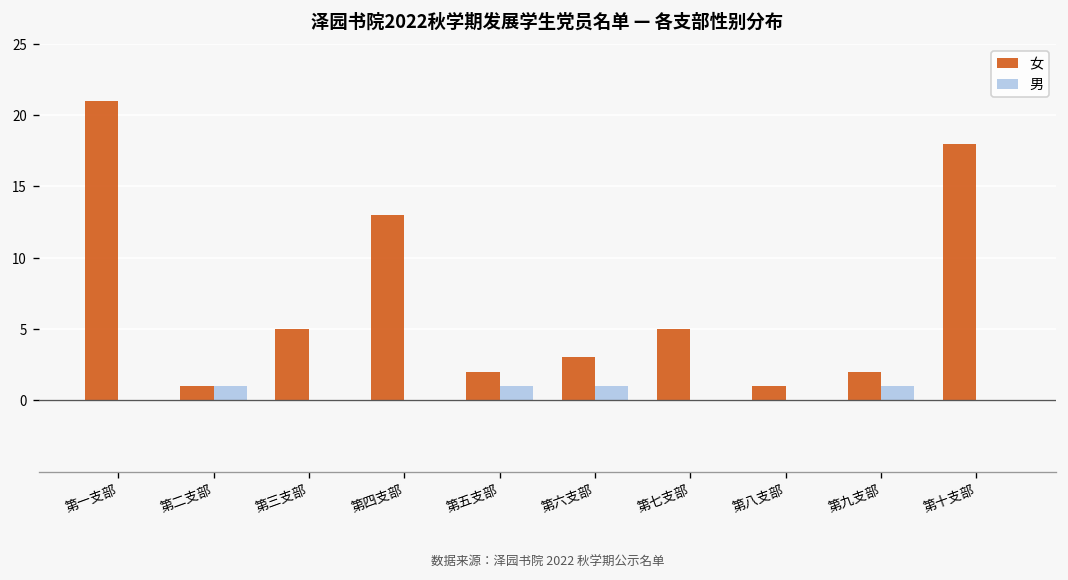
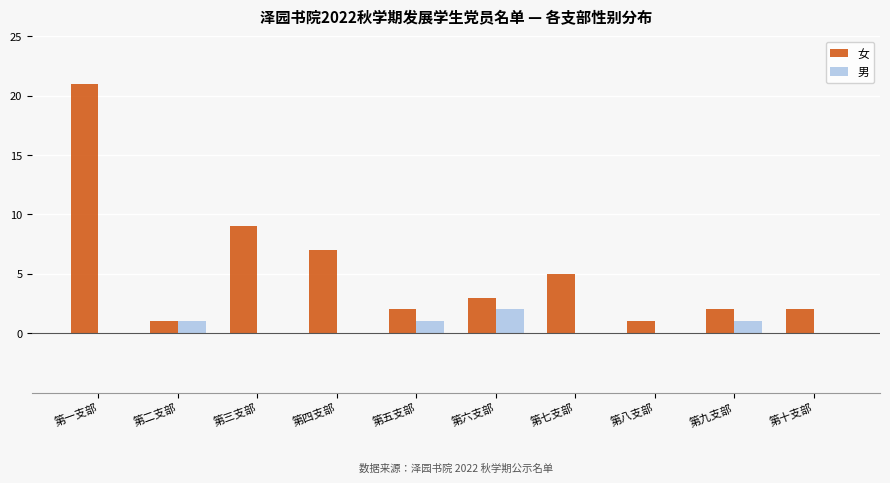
  {
    "女": {
      "第一支部": 21,
      "第二支部": 1,
-     "第三支部": 5,
-     "第四支部": 13,
+     "第三支部": 9,
+     "第四支部": 7,
      "第五支部": 2,
      "第六支部": 3,
      "第七支部": 5,
      "第八支部": 1,
      "第九支部": 2,
-     "第十支部": 18
+     "第十支部": 2
    },
    "男": {
      "第一支部": 0,
      "第二支部": 1,
      "第三支部": 0,
      "第四支部": 0,
      "第五支部": 1,
-     "第六支部": 1,
+     "第六支部": 2,
      "第七支部": 0,
      "第八支部": 0,
      "第九支部": 1,
      "第十支部": 0
    }
  }
